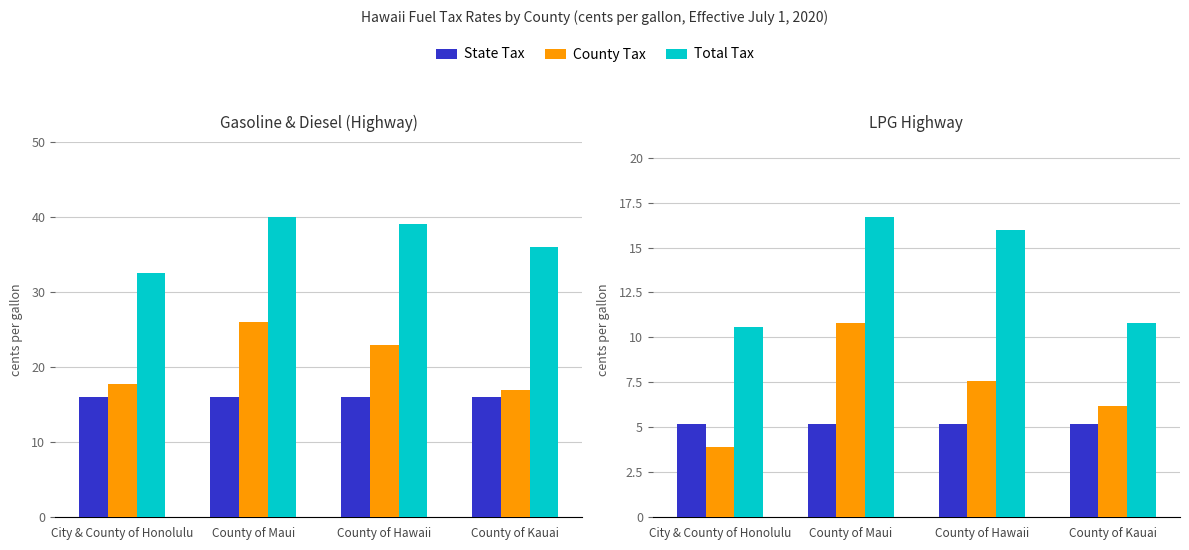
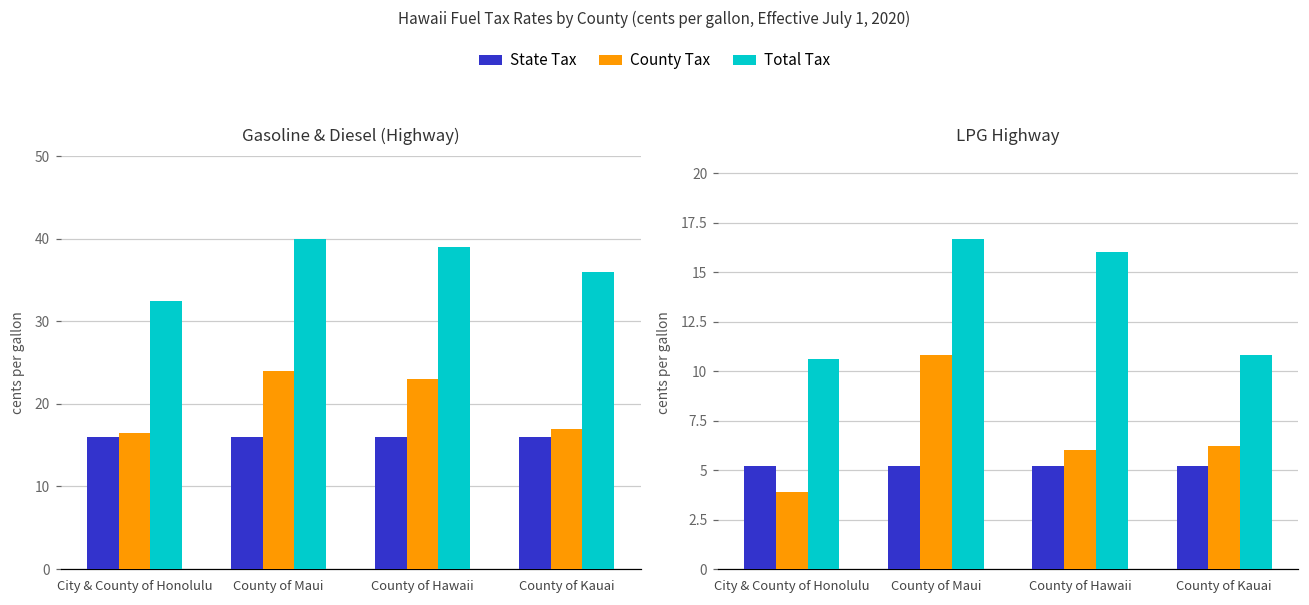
  {
    "Gasoline & Diesel (Highway)": {
      "State Tax": {
        "City & County of Honolulu": 16,
        "County of Maui": 16,
        "County of Hawaii": 16,
        "County of Kauai": 16
      },
      "County Tax": {
-       "City & County of Honolulu": 18,
-       "County of Maui": 26,
+       "City & County of Honolulu": 17,
+       "County of Maui": 24,
        "County of Hawaii": 23,
        "County of Kauai": 17
      },
      "Total Tax": {
        "City & County of Honolulu": 33,
        "County of Maui": 40,
        "County of Hawaii": 39,
        "County of Kauai": 36
      }
    },
    "LPG Highway": {
      "State Tax": {
        "City & County of Honolulu": 5.2,
        "County of Maui": 5.2,
        "County of Hawaii": 5.2,
        "County of Kauai": 5.2
      },
      "County Tax": {
        "City & County of Honolulu": 3.9,
        "County of Maui": 10.8,
-       "County of Hawaii": 7.6,
+       "County of Hawaii": 6.0,
        "County of Kauai": 6.2
      },
      "Total Tax": {
        "City & County of Honolulu": 10.6,
        "County of Maui": 16.7,
        "County of Hawaii": 16.0,
        "County of Kauai": 10.8
      }
    }
  }
